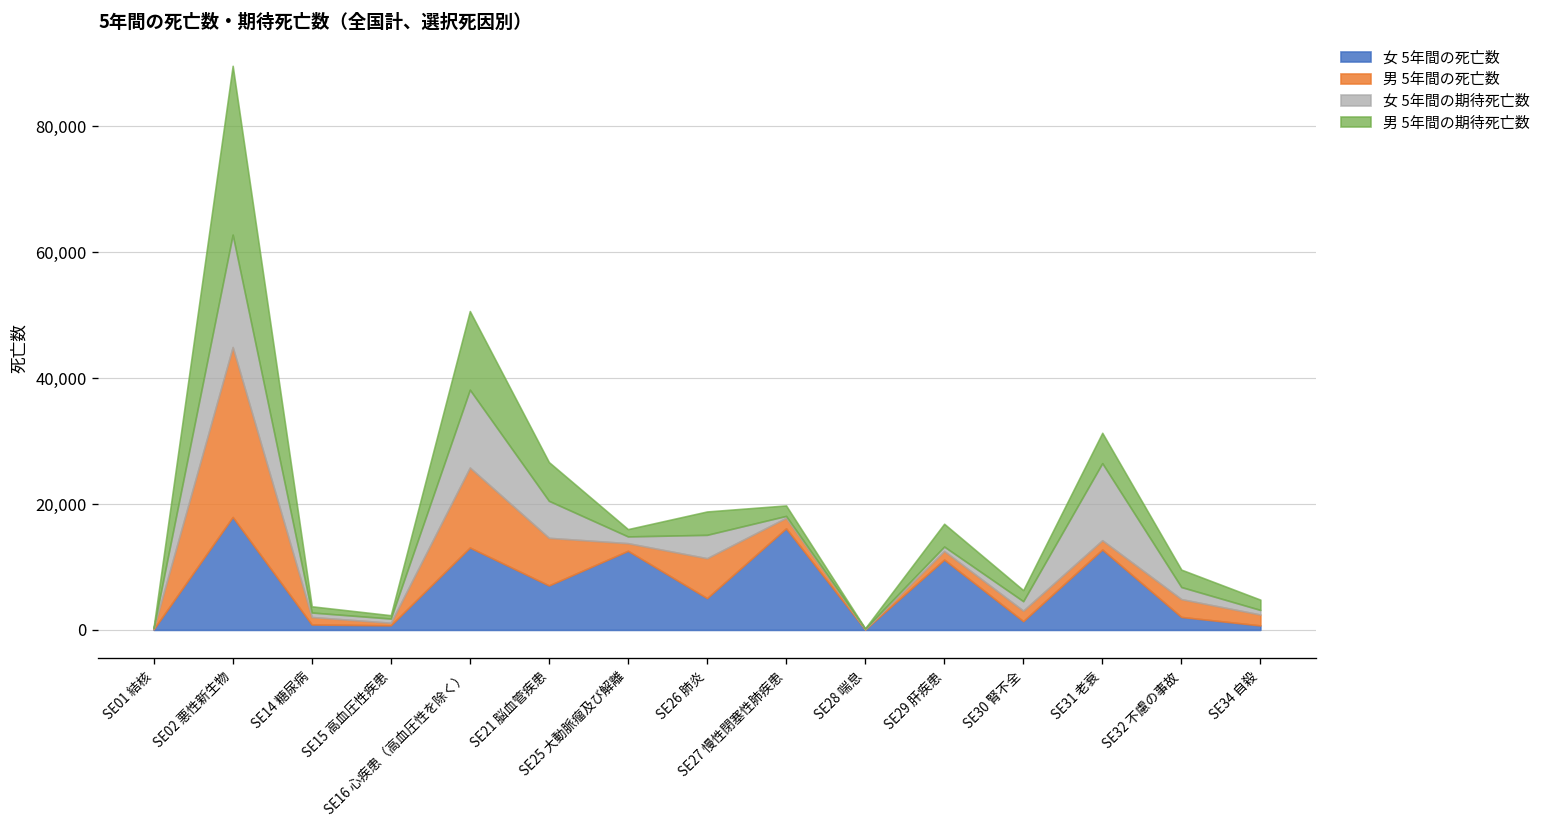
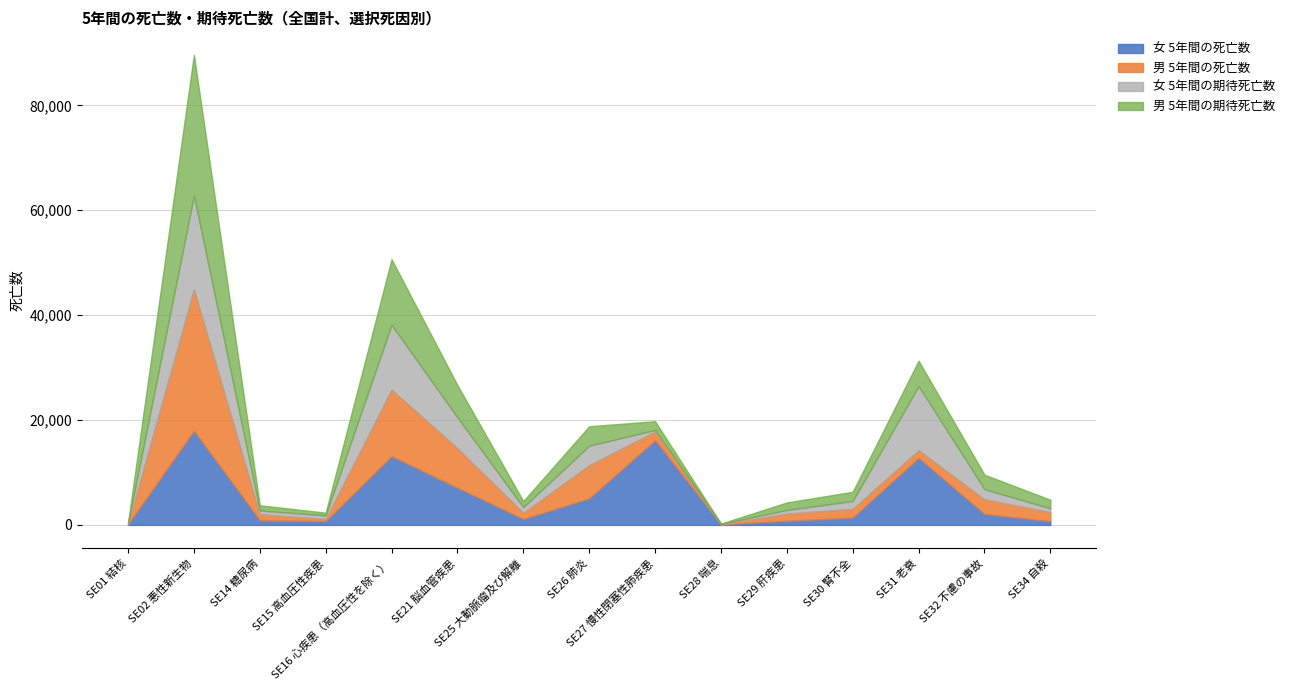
  {
    "女 5年間の死亡数": {
      "SE02 悪性新生物": "18,000",
      "SE14 糖尿病": "1,000",
      "SE16 心疾患（高血圧性を除く）": "13,000",
      "SE21 脳血管疾患": "7,000",
-     "SE25 大動脈瘤及び解離": "13,000",
+     "SE25 大動脈瘤及び解離": "1,000",
      "SE26 肺炎": "5,000",
      "SE27 慢性閉塞性肺疾患": "16,000",
-     "SE29 肝疾患": "11,000",
+     "SE29 肝疾患": "1,000",
      "SE30 腎不全": "1,000",
      "SE31 老衰": "13,000",
      "SE32 不慮の事故": "2,000",
      "SE34 自殺": "1,000"
    },
    "男 5年間の死亡数": {
      "SE02 悪性新生物": "27,000",
      "SE14 糖尿病": "1,000",
      "SE16 心疾患（高血圧性を除く）": "13,000",
      "SE21 脳血管疾患": "8,000",
      "SE25 大動脈瘤及び解離": "1,000",
      "SE26 肺炎": "6,000",
      "SE29 肝疾患": "1,000",
      "SE30 腎不全": "2,000",
      "SE31 老衰": "1,000",
      "SE32 不慮の事故": "3,000",
      "SE34 自殺": "2,000"
    },
    "女 5年間の期待死亡数": {
      "SE02 悪性新生物": "18,000",
      "SE14 糖尿病": "1,000",
      "SE15 高血圧性疾患": "1,000",
      "SE16 心疾患（高血圧性を除く）": "12,000",
      "SE21 脳血管疾患": "6,000",
      "SE25 大動脈瘤及び解離": "1,000",
      "SE26 肺炎": "4,000",
      "SE29 肝疾患": "1,000",
      "SE30 腎不全": "1,000",
      "SE31 老衰": "12,000",
      "SE32 不慮の事故": "2,000",
      "SE34 自殺": "1,000"
    },
    "男 5年間の期待死亡数": {
      "SE02 悪性新生物": "27,000",
      "SE14 糖尿病": "1,000",
      "SE15 高血圧性疾患": "1,000",
      "SE16 心疾患（高血圧性を除く）": "13,000",
      "SE21 脳血管疾患": "6,000",
      "SE25 大動脈瘤及び解離": "1,000",
      "SE26 肺炎": "4,000",
      "SE27 慢性閉塞性肺疾患": "2,000",
-     "SE29 肝疾患": "4,000",
+     "SE29 肝疾患": "1,000",
      "SE30 腎不全": "2,000",
      "SE31 老衰": "5,000",
      "SE32 不慮の事故": "3,000",
      "SE34 自殺": "2,000"
    }
  }
